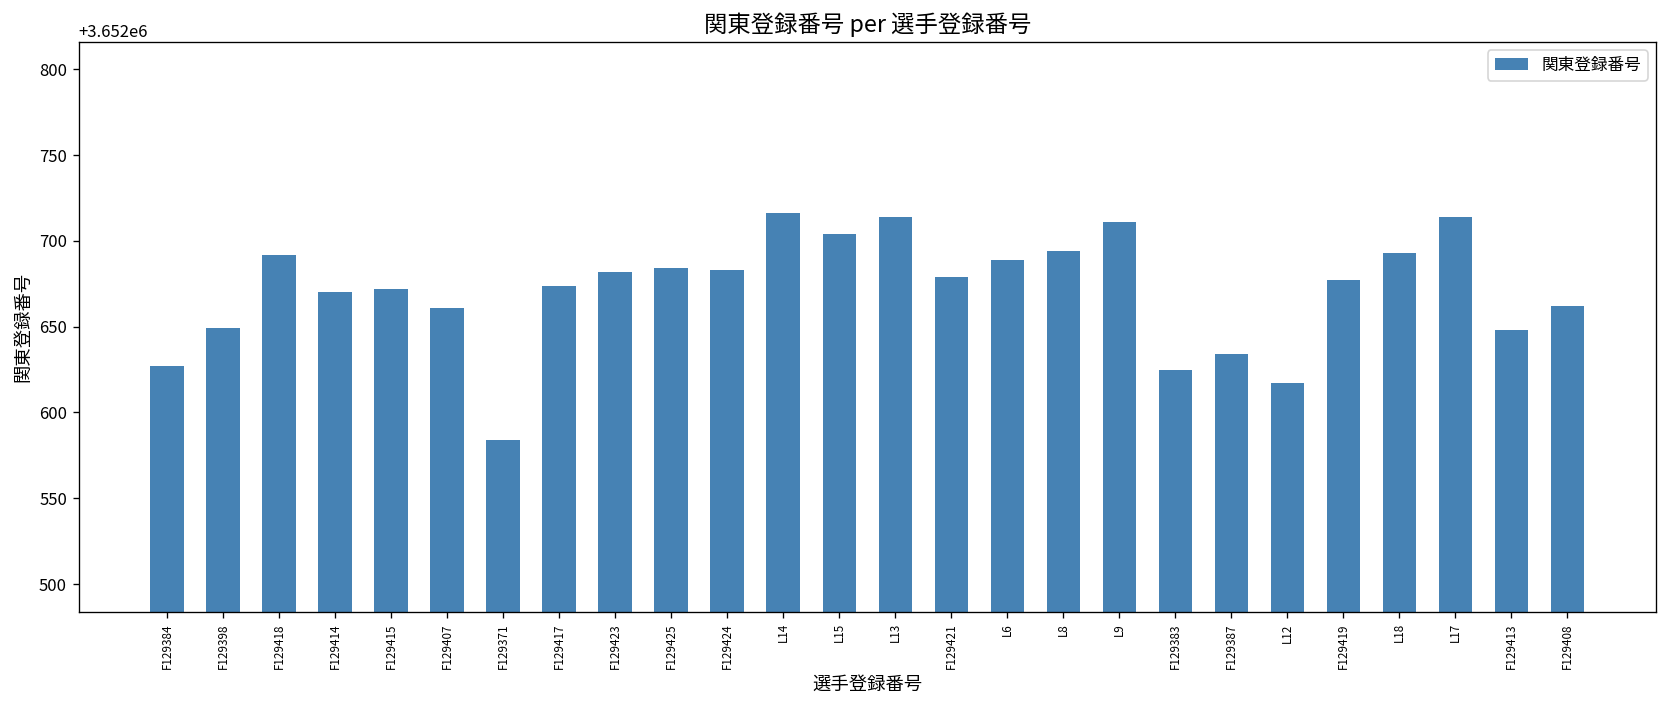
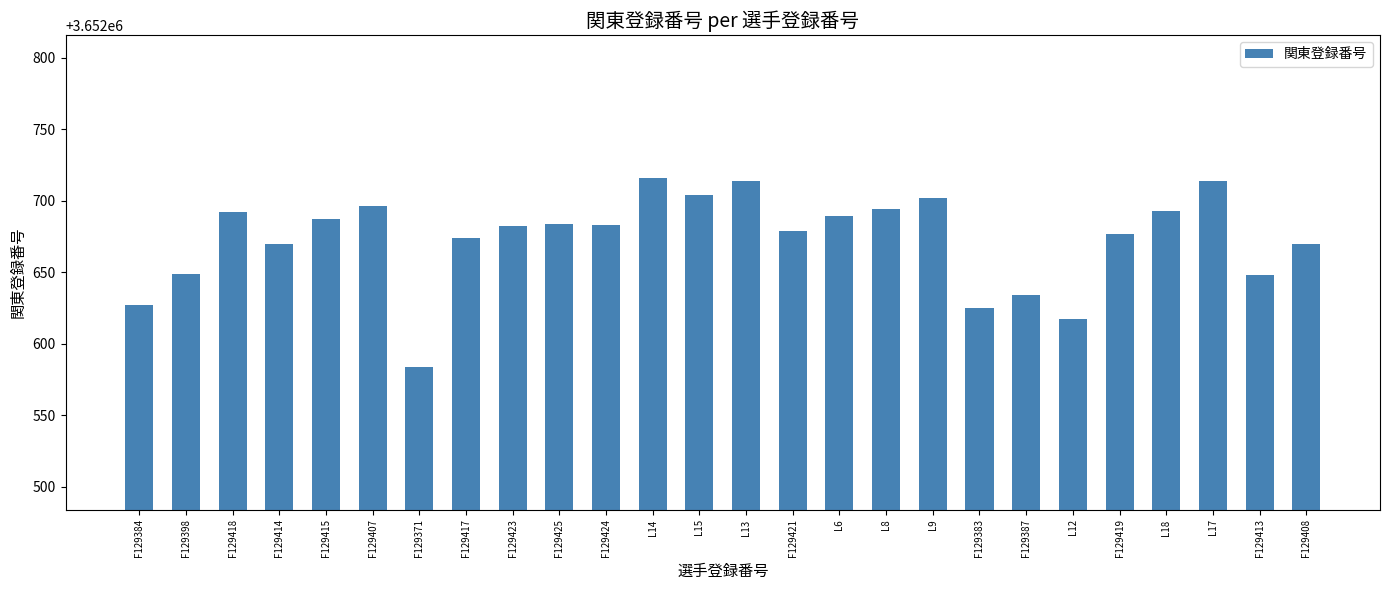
  {
    "F129384": 3652627,
    "F129398": 3652649,
    "F129418": 3652692,
    "F129414": 3652670,
-   "F129415": 3652672,
-   "F129407": 3652661,
+   "F129415": 3652687,
+   "F129407": 3652696,
    "F129371": 3652584,
    "F129417": 3652674,
    "F129423": 3652682,
    "F129425": 3652684,
    "F129424": 3652683,
    "L14": 3652716,
    "L15": 3652704,
    "L13": 3652714,
    "F129421": 3652679,
    "L6": 3652689,
    "L8": 3652694,
-   "L9": 3652711,
+   "L9": 3652702,
    "F129383": 3652625,
    "F129387": 3652634,
    "L12": 3652617,
    "F129419": 3652677,
    "L18": 3652693,
    "L17": 3652714,
    "F129413": 3652648,
-   "F129408": 3652662
+   "F129408": 3652670
  }
